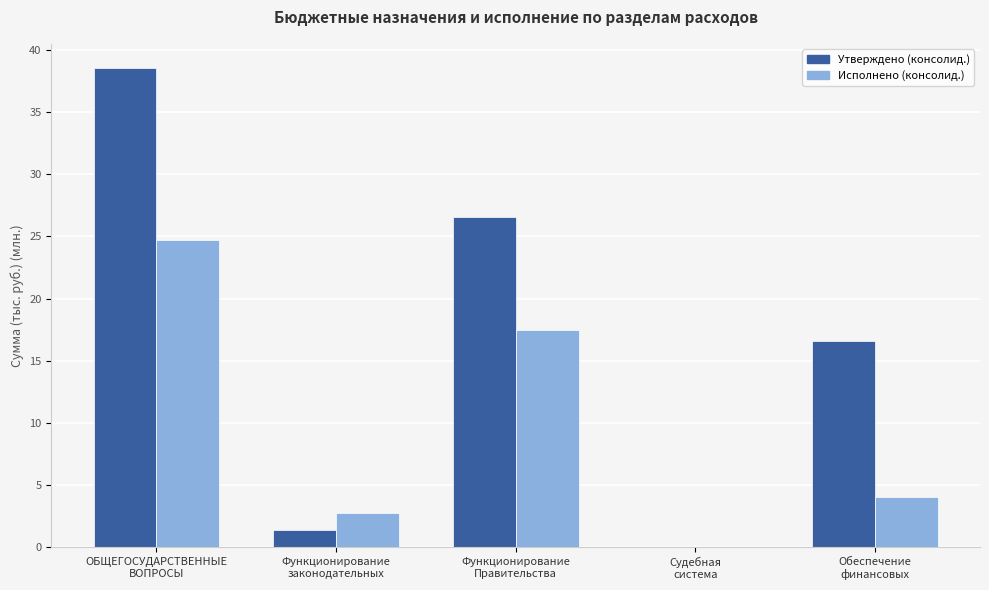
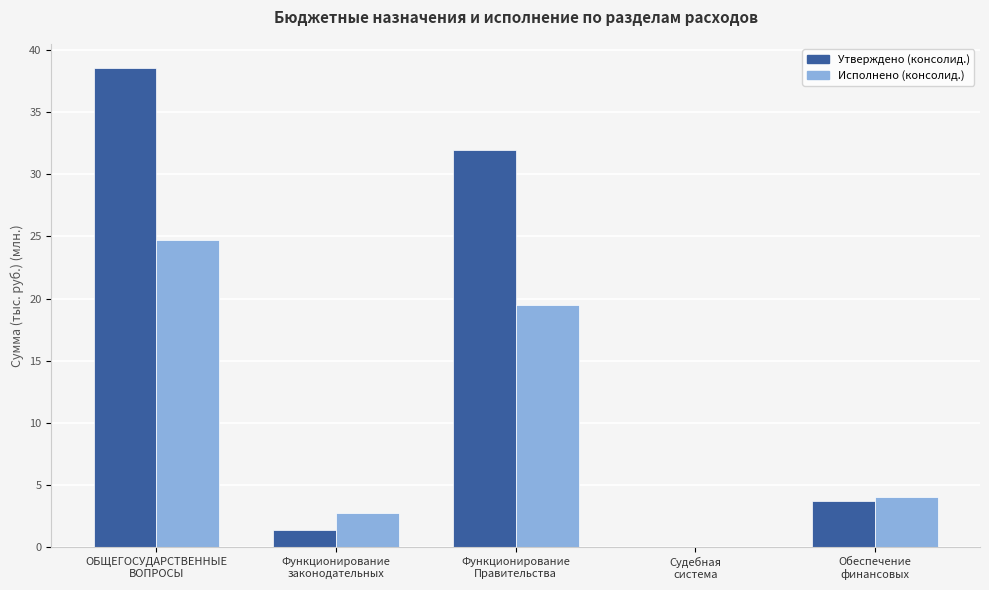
  {
    "Утверждено (консолид.)": {
      "ОБЩЕГОСУДАРСТВЕННЫЕ ВОПРОСЫ": 38.5,
      "Функционирование законодательных": 1.4,
-     "Функционирование Правительства": 26.5,
-     "Обеспечение финансовых": 16.6
+     "Функционирование Правительства": 31.9,
+     "Обеспечение финансовых": 3.7
    },
    "Исполнено (консолид.)": {
      "ОБЩЕГОСУДАРСТВЕННЫЕ ВОПРОСЫ": 24.7,
      "Функционирование законодательных": 2.8,
-     "Функционирование Правительства": 17.4,
+     "Функционирование Правительства": 19.5,
      "Судебная система": 0.0,
      "Обеспечение финансовых": 4.0
    }
  }
